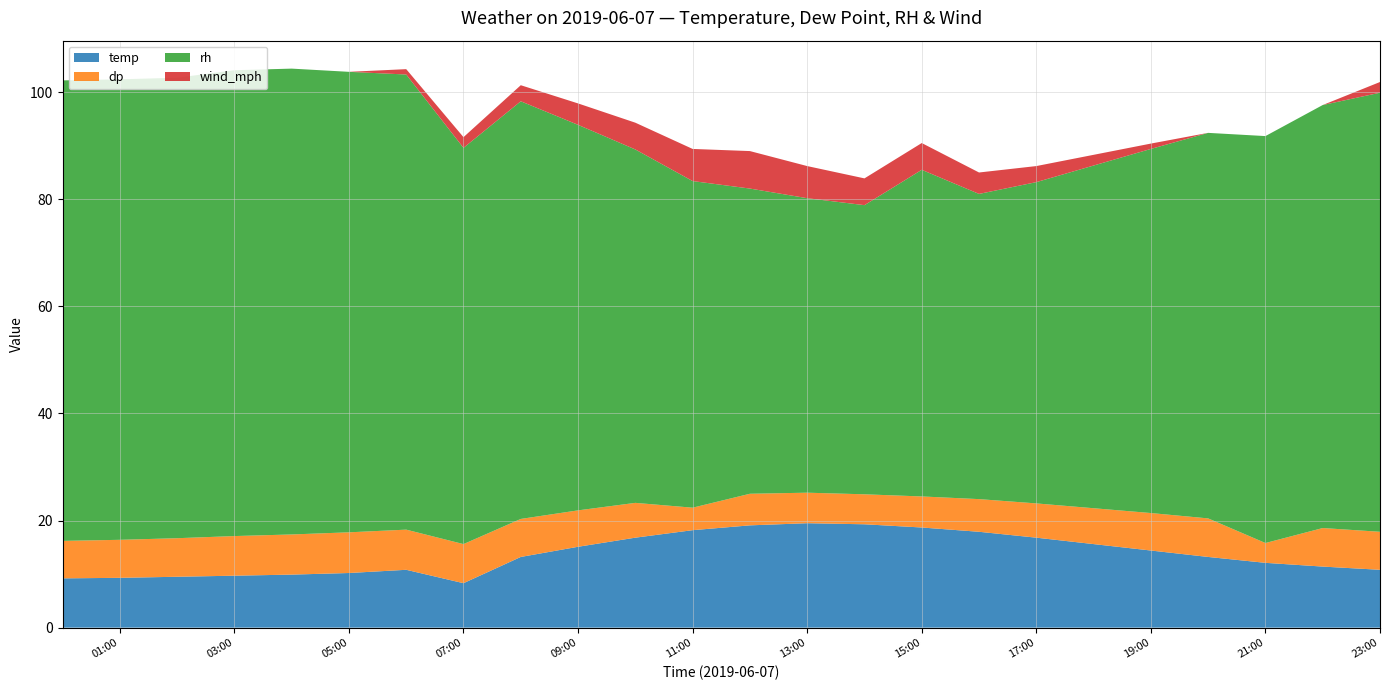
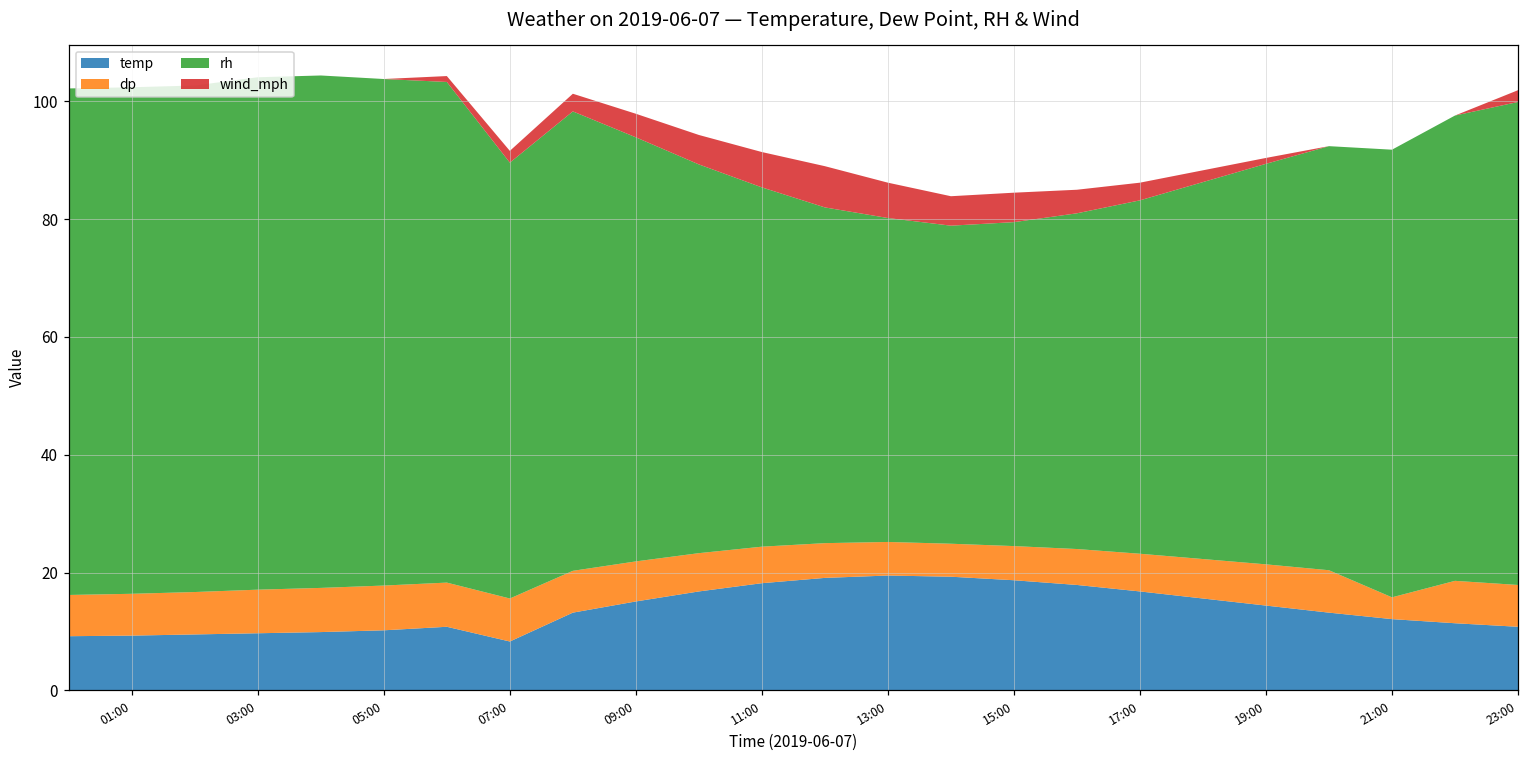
  {
    "temp": {
      "01:00": 9,
      "03:00": 10,
      "05:00": 10,
      "07:00": 8,
      "09:00": 15,
      "11:00": 18,
      "13:00": 20,
      "15:00": 19,
      "17:00": 17,
      "19:00": 14,
      "21:00": 12,
      "23:00": 11
    },
    "dp": {
      "01:00": 7,
      "03:00": 7,
      "05:00": 8,
      "07:00": 7,
      "09:00": 7,
-     "11:00": 4,
+     "11:00": 6,
      "13:00": 6,
      "15:00": 6,
      "17:00": 6,
      "19:00": 7,
      "21:00": 4,
      "23:00": 7
    },
    "rh": {
      "07:00": 74,
      "09:00": 72,
      "11:00": 61,
      "13:00": 55,
-     "15:00": 61,
+     "15:00": 55,
      "17:00": 60,
      "19:00": 68,
      "23:00": 82
    },
    "wind_mph": {
      "07:00": 2,
      "09:00": 4,
      "11:00": 6,
      "13:00": 6,
      "15:00": 5,
      "17:00": 3,
      "19:00": 1,
      "23:00": 2
    }
  }
